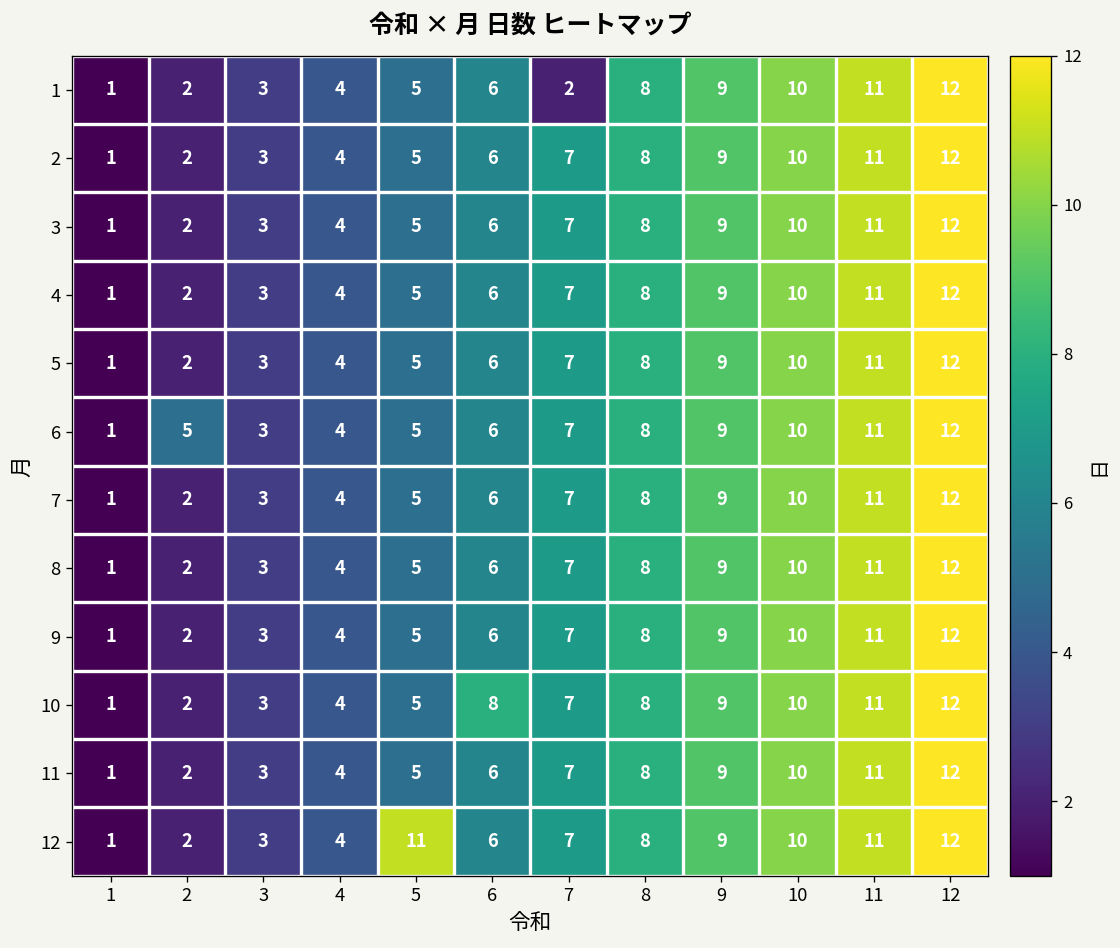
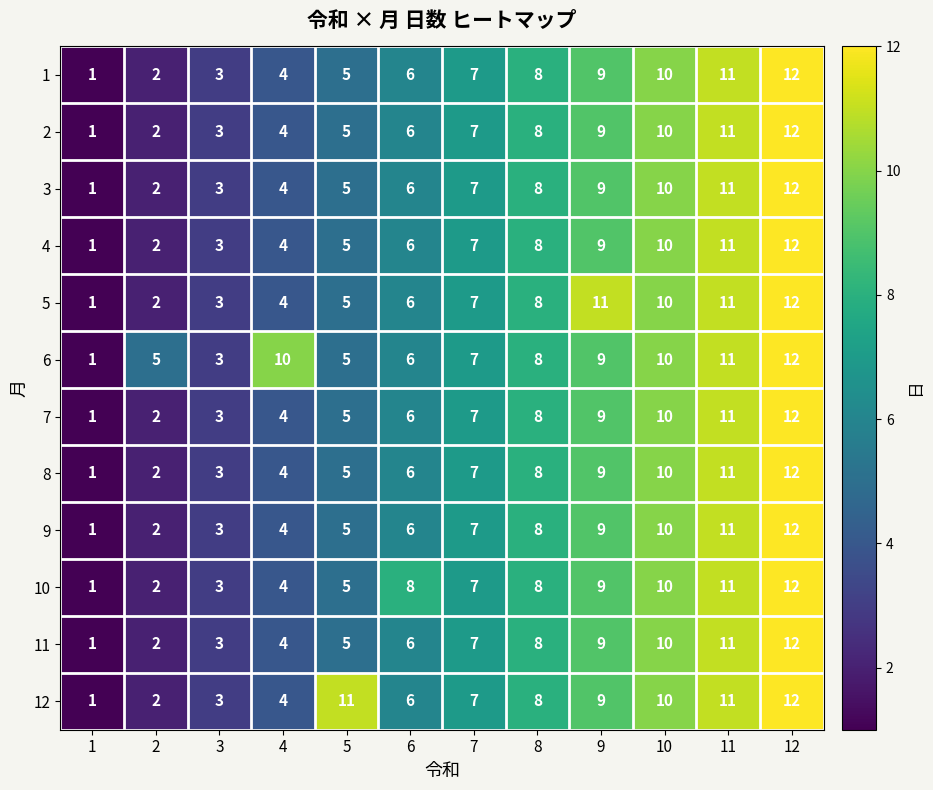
  {
    "1": {
      "1": 1,
      "2": 2,
      "3": 3,
      "4": 4,
      "5": 5,
      "6": 6,
-     "7": 2,
+     "7": 7,
      "8": 8,
      "9": 9,
      "10": 10,
      "11": 11,
      "12": 12
    },
    "2": {
      "1": 1,
      "2": 2,
      "3": 3,
      "4": 4,
      "5": 5,
      "6": 6,
      "7": 7,
      "8": 8,
      "9": 9,
      "10": 10,
      "11": 11,
      "12": 12
    },
    "3": {
      "1": 1,
      "2": 2,
      "3": 3,
      "4": 4,
      "5": 5,
      "6": 6,
      "7": 7,
      "8": 8,
      "9": 9,
      "10": 10,
      "11": 11,
      "12": 12
    },
    "4": {
      "1": 1,
      "2": 2,
      "3": 3,
      "4": 4,
      "5": 5,
      "6": 6,
      "7": 7,
      "8": 8,
      "9": 9,
      "10": 10,
      "11": 11,
      "12": 12
    },
    "5": {
      "1": 1,
      "2": 2,
      "3": 3,
      "4": 4,
      "5": 5,
      "6": 6,
      "7": 7,
      "8": 8,
-     "9": 9,
+     "9": 11,
      "10": 10,
      "11": 11,
      "12": 12
    },
    "6": {
      "1": 1,
      "2": 5,
      "3": 3,
-     "4": 4,
+     "4": 10,
      "5": 5,
      "6": 6,
      "7": 7,
      "8": 8,
      "9": 9,
      "10": 10,
      "11": 11,
      "12": 12
    },
    "7": {
      "1": 1,
      "2": 2,
      "3": 3,
      "4": 4,
      "5": 5,
      "6": 6,
      "7": 7,
      "8": 8,
      "9": 9,
      "10": 10,
      "11": 11,
      "12": 12
    },
    "8": {
      "1": 1,
      "2": 2,
      "3": 3,
      "4": 4,
      "5": 5,
      "6": 6,
      "7": 7,
      "8": 8,
      "9": 9,
      "10": 10,
      "11": 11,
      "12": 12
    },
    "9": {
      "1": 1,
      "2": 2,
      "3": 3,
      "4": 4,
      "5": 5,
      "6": 6,
      "7": 7,
      "8": 8,
      "9": 9,
      "10": 10,
      "11": 11,
      "12": 12
    },
    "10": {
      "1": 1,
      "2": 2,
      "3": 3,
      "4": 4,
      "5": 5,
      "6": 8,
      "7": 7,
      "8": 8,
      "9": 9,
      "10": 10,
      "11": 11,
      "12": 12
    },
    "11": {
      "1": 1,
      "2": 2,
      "3": 3,
      "4": 4,
      "5": 5,
      "6": 6,
      "7": 7,
      "8": 8,
      "9": 9,
      "10": 10,
      "11": 11,
      "12": 12
    },
    "12": {
      "1": 1,
      "2": 2,
      "3": 3,
      "4": 4,
      "5": 11,
      "6": 6,
      "7": 7,
      "8": 8,
      "9": 9,
      "10": 10,
      "11": 11,
      "12": 12
    }
  }
